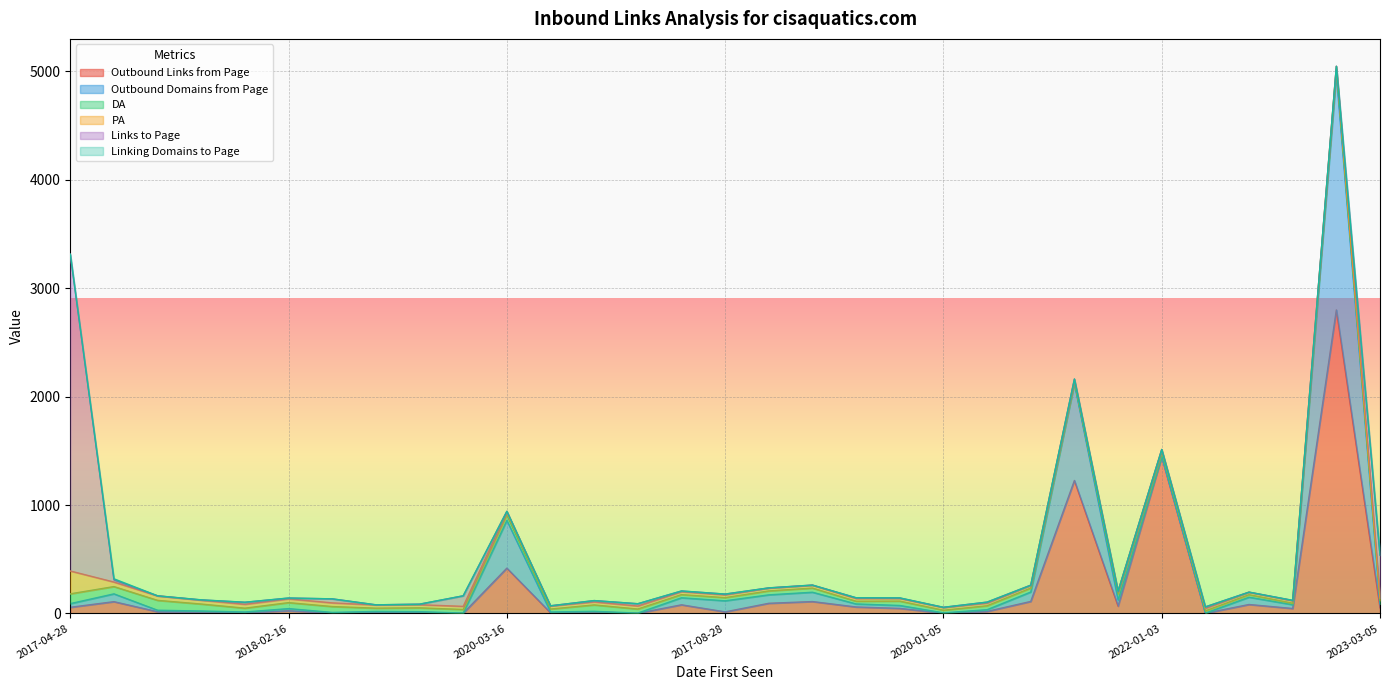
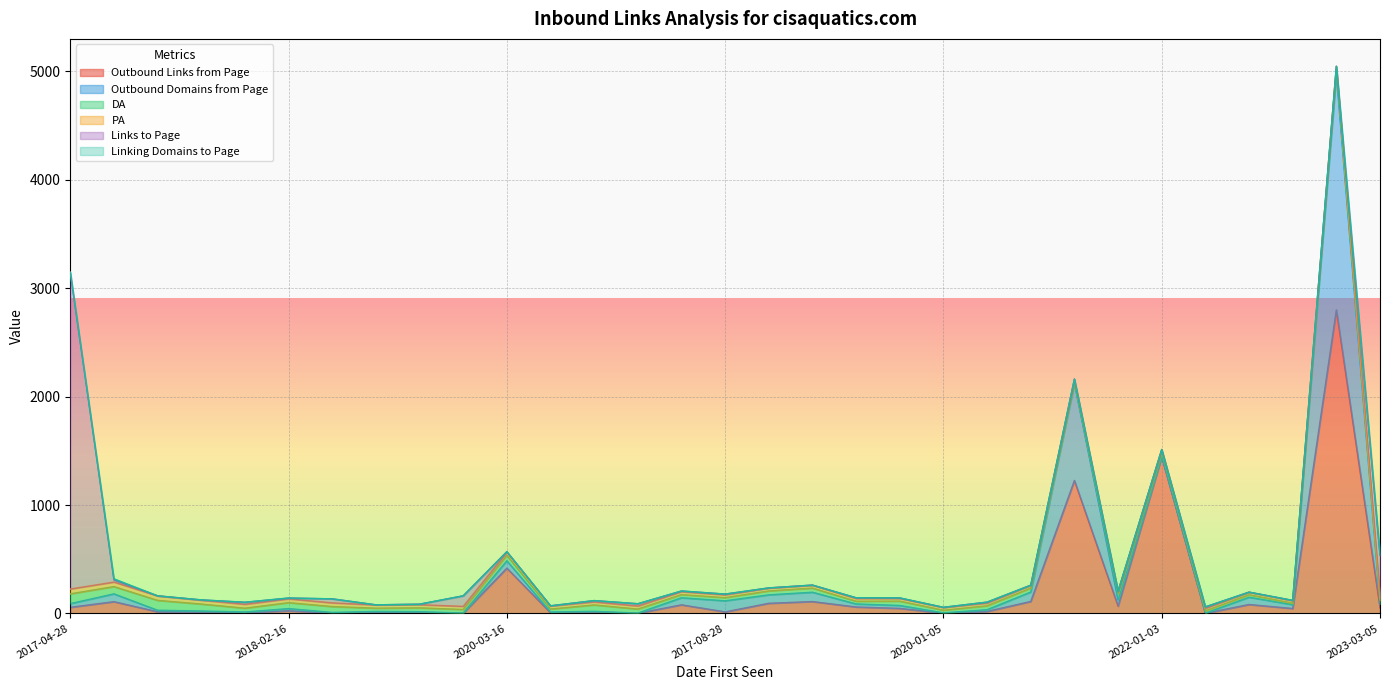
  {
    "Outbound Links from Page": {
      "2017-04-28": 60,
      "2020-03-16": 420,
      "2017-08-28": 20,
      "2023-03-05": 50
    },
    "Outbound Domains from Page": {
      "2017-04-28": 30,
-     "2020-03-16": 440,
+     "2020-03-16": 70,
      "2017-08-28": 100,
      "2023-03-05": 40
    },
    "PA": {
-     "2017-04-28": 210
+     "2017-04-28": 50
    }
  }
